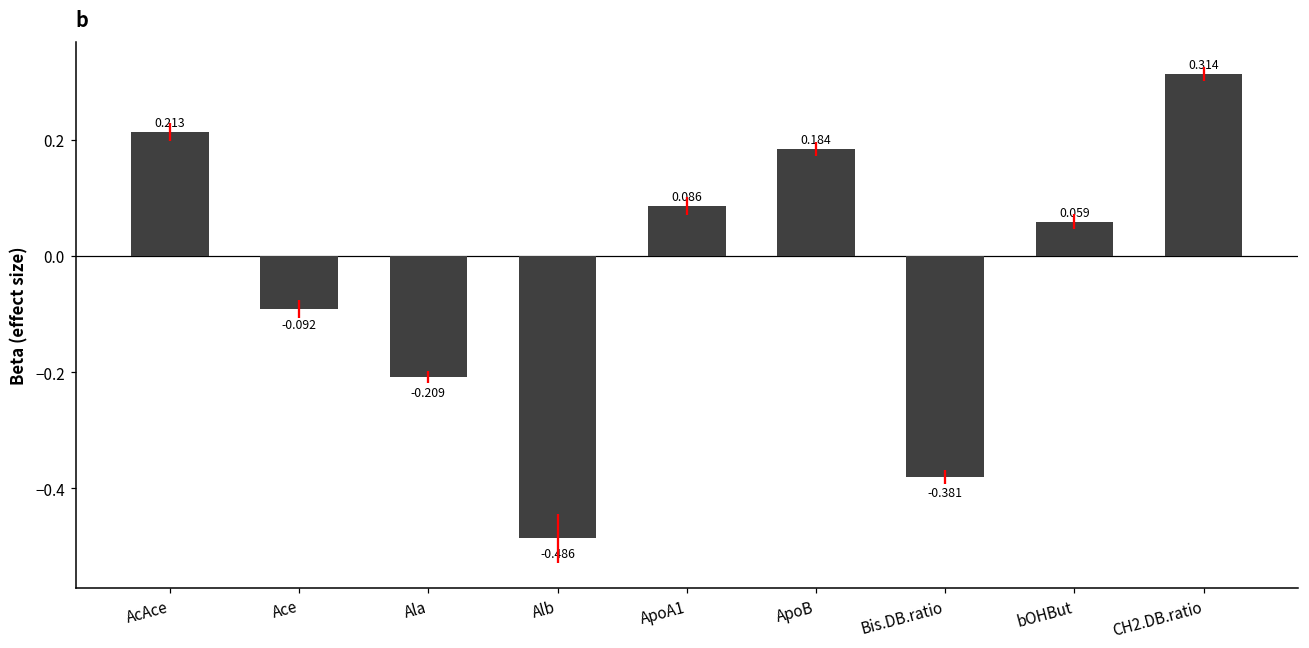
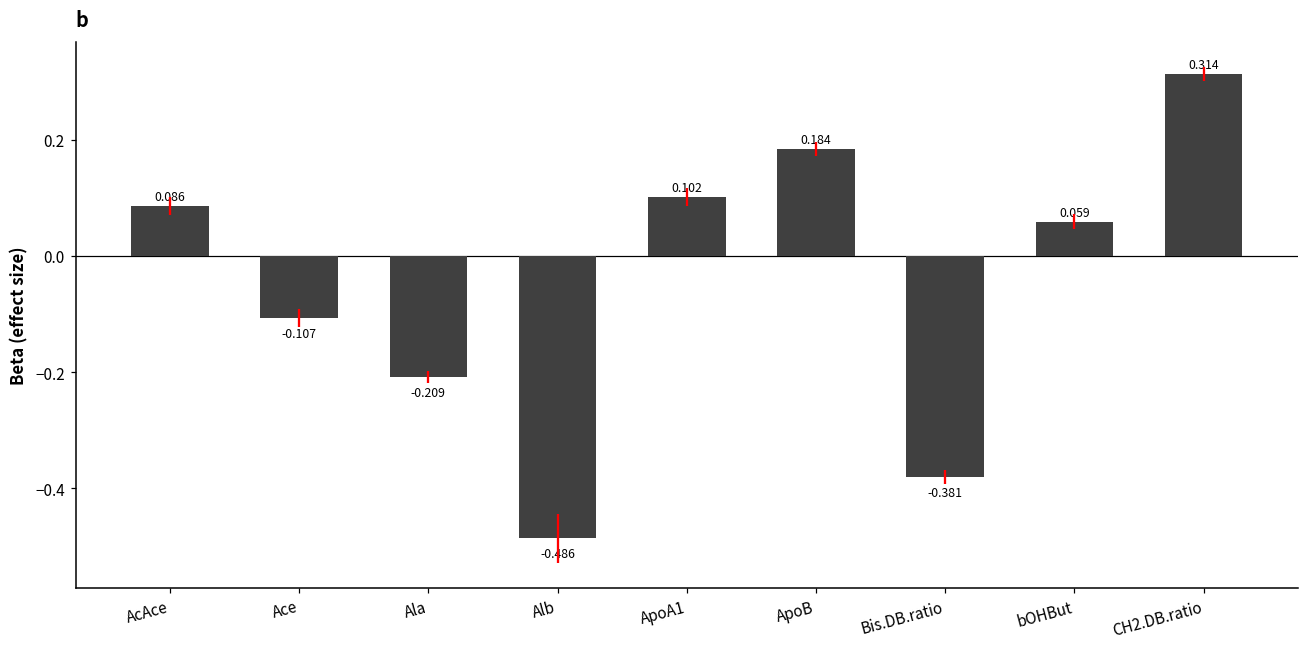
  {
-   "AcAce": 0.213,
-   "Ace": -0.092,
+   "AcAce": 0.086,
+   "Ace": -0.107,
    "Ala": -0.209,
    "Alb": -0.486,
-   "ApoA1": 0.086,
+   "ApoA1": 0.102,
    "ApoB": 0.184,
    "Bis.DB.ratio": -0.381,
    "bOHBut": 0.059,
    "CH2.DB.ratio": 0.314
  }
